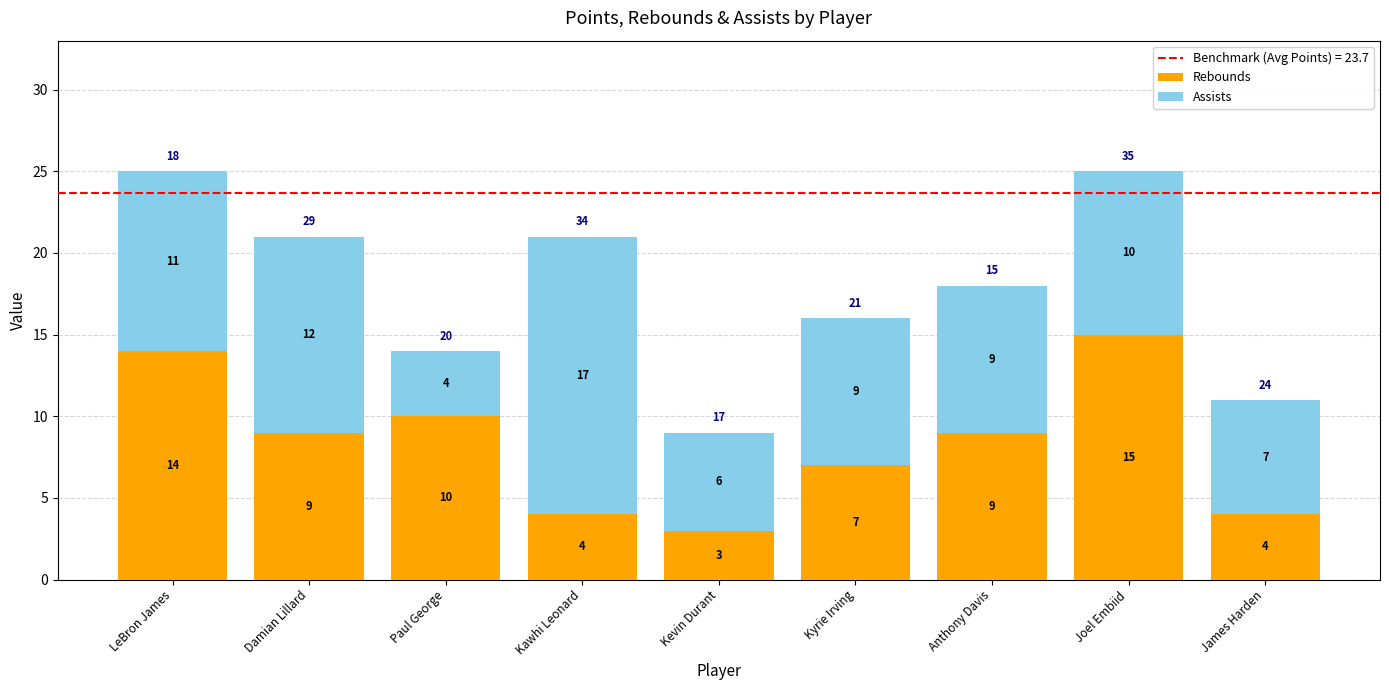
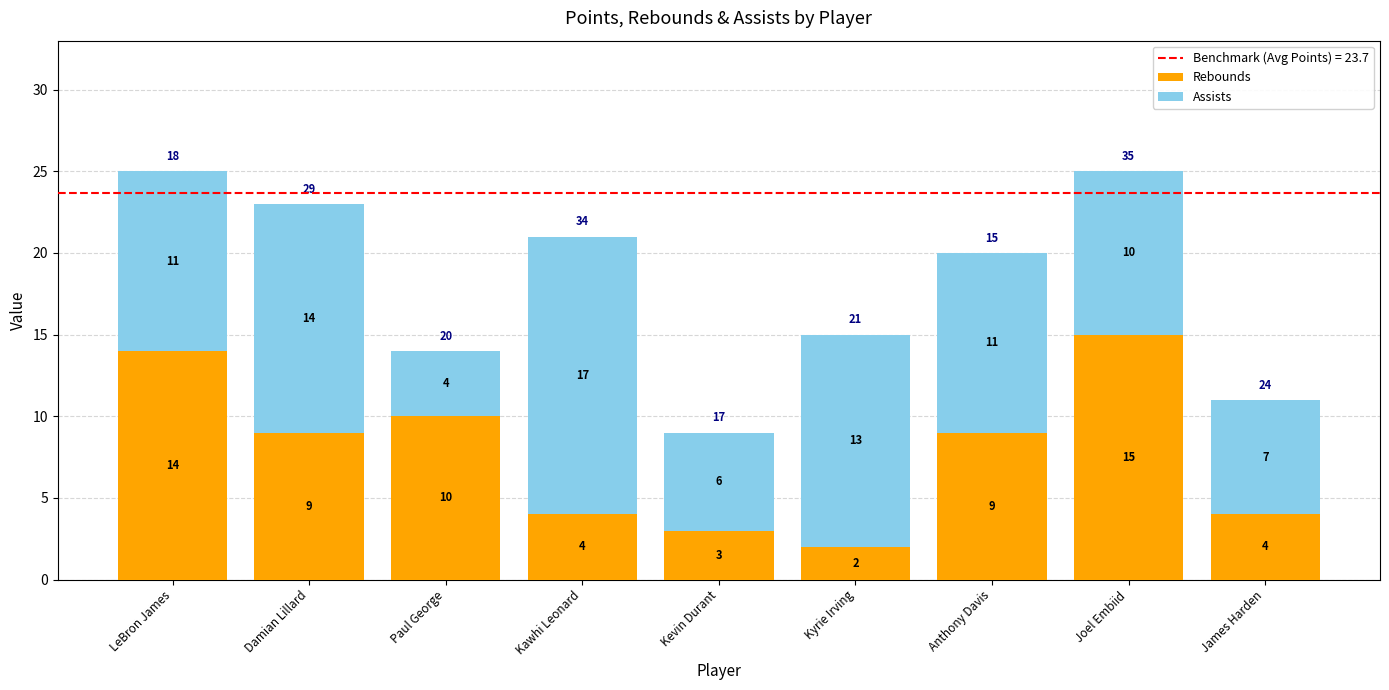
  {
    "Rebounds": {
      "LeBron James": 14,
      "Damian Lillard": 9,
      "Paul George": 10,
      "Kawhi Leonard": 4,
      "Kevin Durant": 3,
-     "Kyrie Irving": 7,
+     "Kyrie Irving": 2,
      "Anthony Davis": 9,
      "Joel Embiid": 15,
      "James Harden": 4
    },
    "Assists": {
      "LeBron James": 11,
-     "Damian Lillard": 12,
+     "Damian Lillard": 14,
      "Paul George": 4,
      "Kawhi Leonard": 17,
      "Kevin Durant": 6,
-     "Kyrie Irving": 9,
-     "Anthony Davis": 9,
+     "Kyrie Irving": 13,
+     "Anthony Davis": 11,
      "Joel Embiid": 10,
      "James Harden": 7
    }
  }
